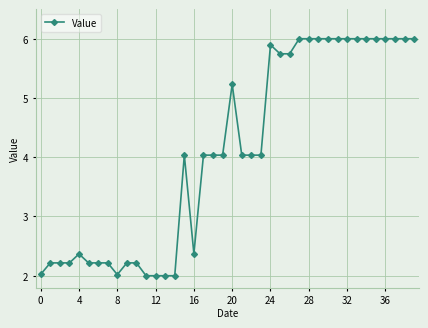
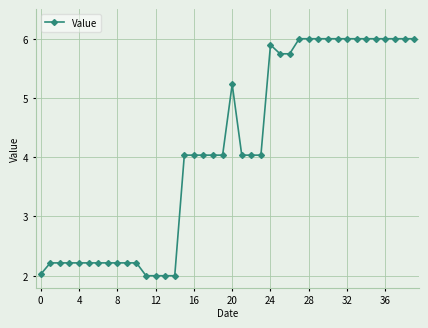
  {
    "0": 2.0,
-   "4": 2.4,
-   "8": 2.0,
+   "4": 2.2,
+   "8": 2.2,
    "12": 2.0,
-   "16": 2.4,
+   "16": 4.0,
    "20": 5.2,
    "24": 5.9,
    "28": 6.0,
    "32": 6.0,
    "36": 6.0
  }
